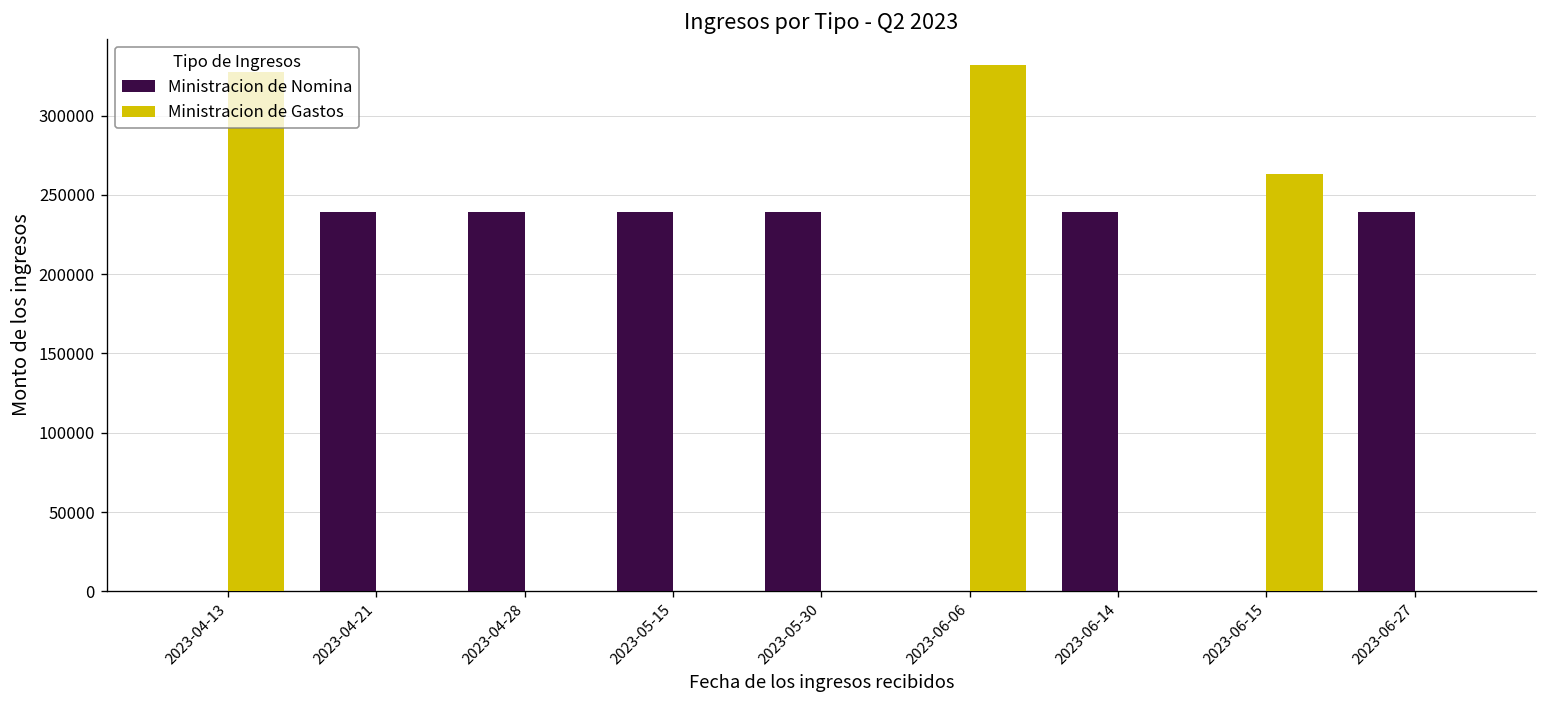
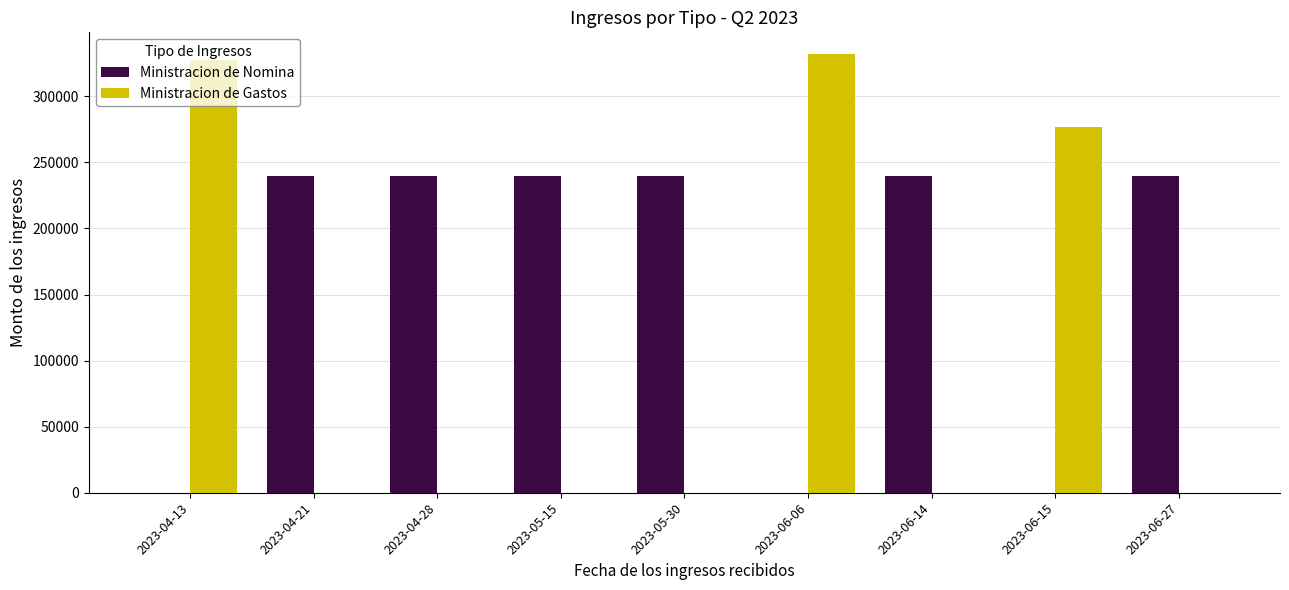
  {
    "Ministracion de Nomina": {
      "2023-04-13": 0,
      "2023-04-21": 239000,
      "2023-04-28": 239000,
      "2023-05-15": 239000,
      "2023-05-30": 239000,
      "2023-06-06": 0,
      "2023-06-14": 239000,
      "2023-06-15": 0,
      "2023-06-27": 239000
    },
    "Ministracion de Gastos": {
      "2023-04-21": 0,
      "2023-04-28": 0,
      "2023-05-15": 0,
      "2023-05-30": 0,
      "2023-06-06": 332000,
      "2023-06-14": 0,
-     "2023-06-15": 263000,
+     "2023-06-15": 277000,
      "2023-06-27": 0
    }
  }
